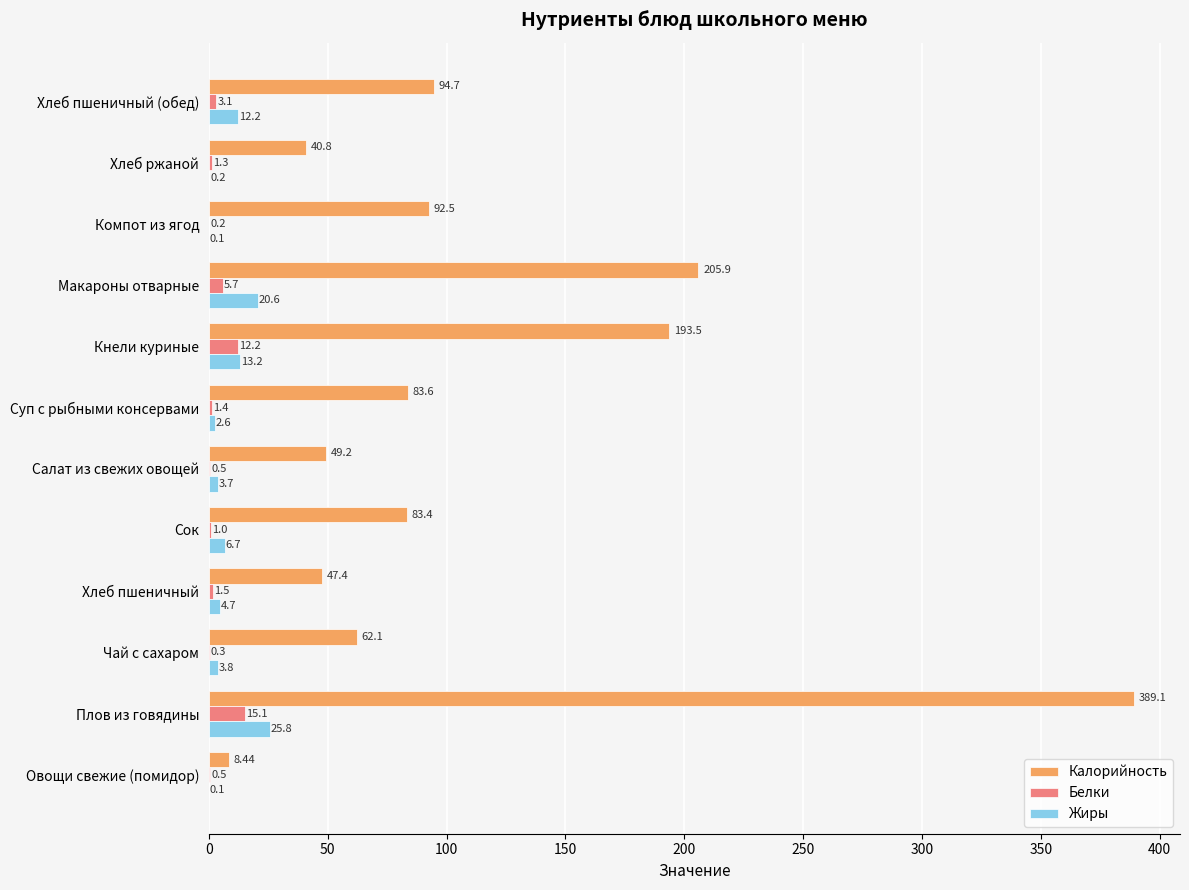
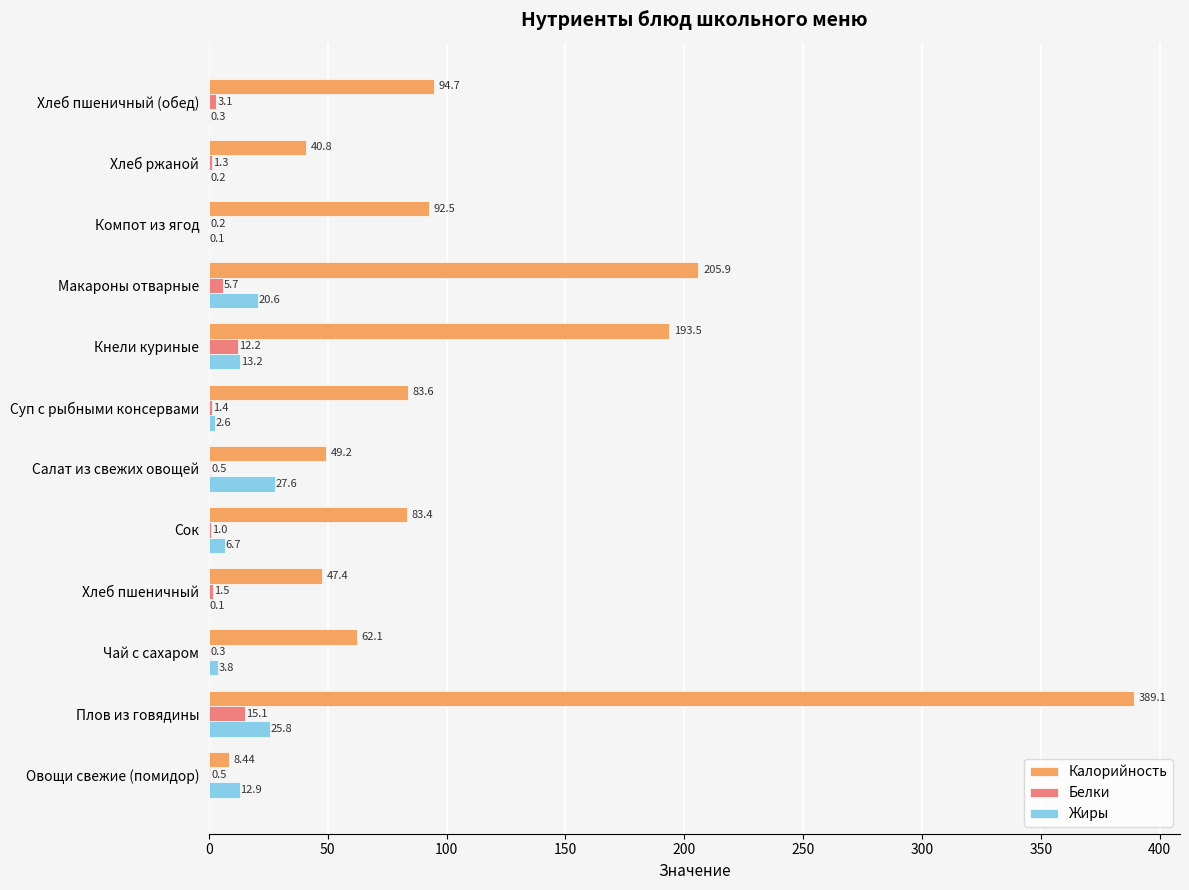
  {
    "Жиры": {
-     "Хлеб пшеничный (обед)": 12.2,
+     "Хлеб пшеничный (обед)": 0.3,
      "Хлеб ржаной": 0.2,
      "Компот из ягод": 0.1,
      "Макароны отварные": 20.6,
      "Кнели куриные": 13.2,
      "Суп с рыбными консервами": 2.6,
-     "Салат из свежих овощей": 3.7,
+     "Салат из свежих овощей": 27.6,
      "Сок": 6.7,
-     "Хлеб пшеничный": 4.7,
+     "Хлеб пшеничный": 0.1,
      "Чай с сахаром": 3.8,
      "Плов из говядины": 25.8,
-     "Овощи свежие (помидор)": 0.1
+     "Овощи свежие (помидор)": 12.9
    }
  }
